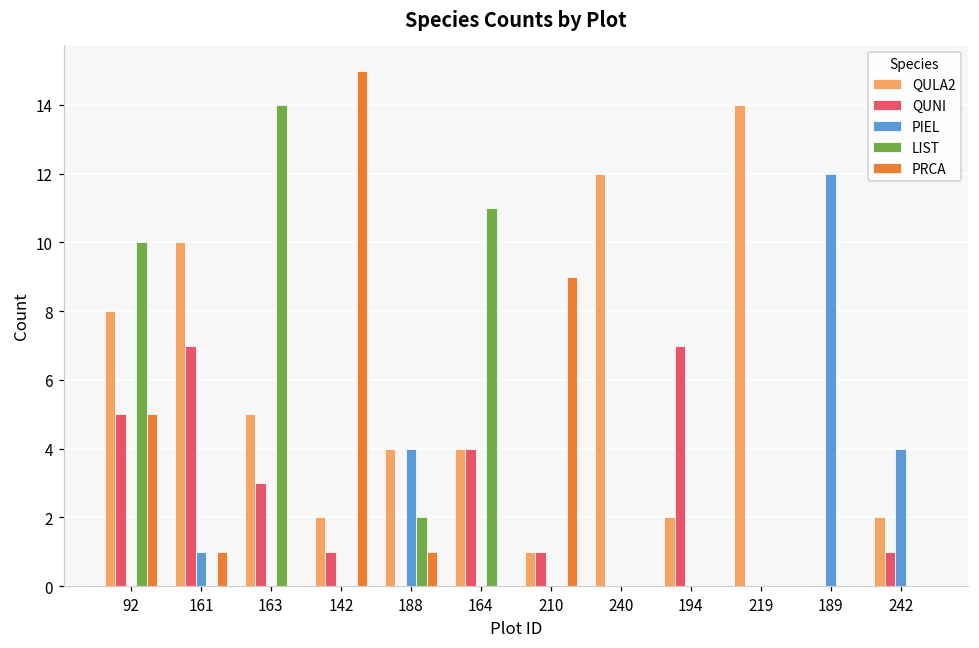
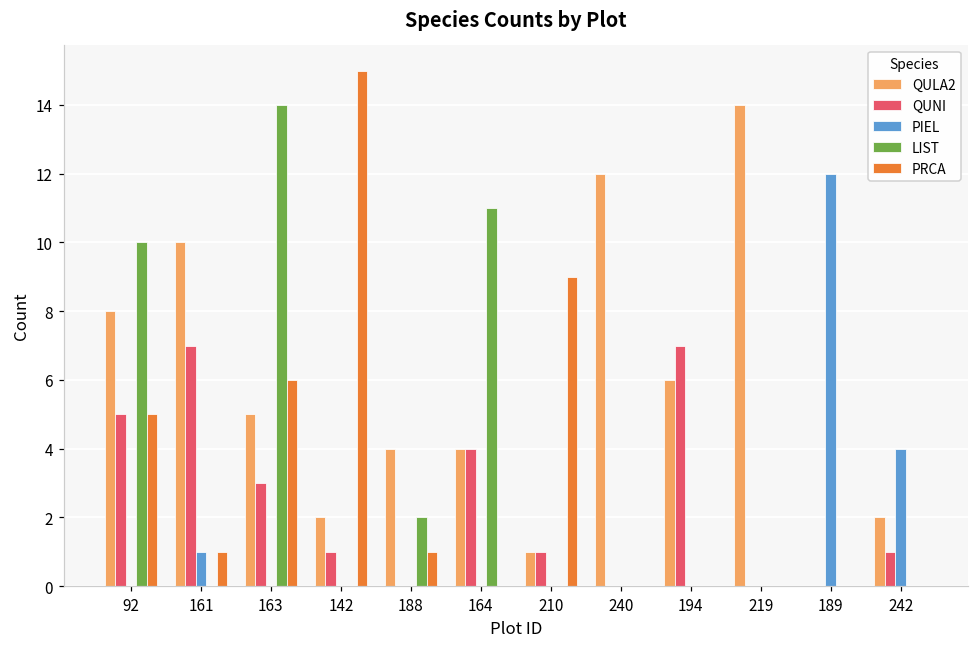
  {
    "QULA2": {
      "92": 8,
      "161": 10,
      "163": 5,
      "142": 2,
      "188": 4,
      "164": 4,
      "210": 1,
      "240": 12,
-     "194": 2,
+     "194": 6,
      "219": 14,
      "189": 0,
      "242": 2
    },
    "QUNI": {
      "92": 5,
      "161": 7,
      "163": 3,
      "142": 1,
      "188": 0,
      "164": 4,
      "210": 1,
      "240": 0,
      "194": 7,
      "219": 0,
      "189": 0,
      "242": 1
    },
    "PIEL": {
      "92": 0,
      "161": 1,
      "163": 0,
      "142": 0,
-     "188": 4,
+     "188": 0,
      "164": 0,
      "210": 0,
      "240": 0,
      "194": 0,
      "219": 0,
      "189": 12,
      "242": 4
    },
    "LIST": {
      "92": 10,
      "161": 0,
      "163": 14,
      "142": 0,
      "188": 2,
      "164": 11,
      "210": 0,
      "240": 0,
      "194": 0,
      "219": 0,
      "189": 0,
      "242": 0
    },
    "PRCA": {
      "92": 5,
      "161": 1,
-     "163": 0,
+     "163": 6,
      "142": 15,
      "188": 1,
      "164": 0,
      "210": 9,
      "240": 0,
      "194": 0,
      "219": 0,
      "189": 0,
      "242": 0
    }
  }
